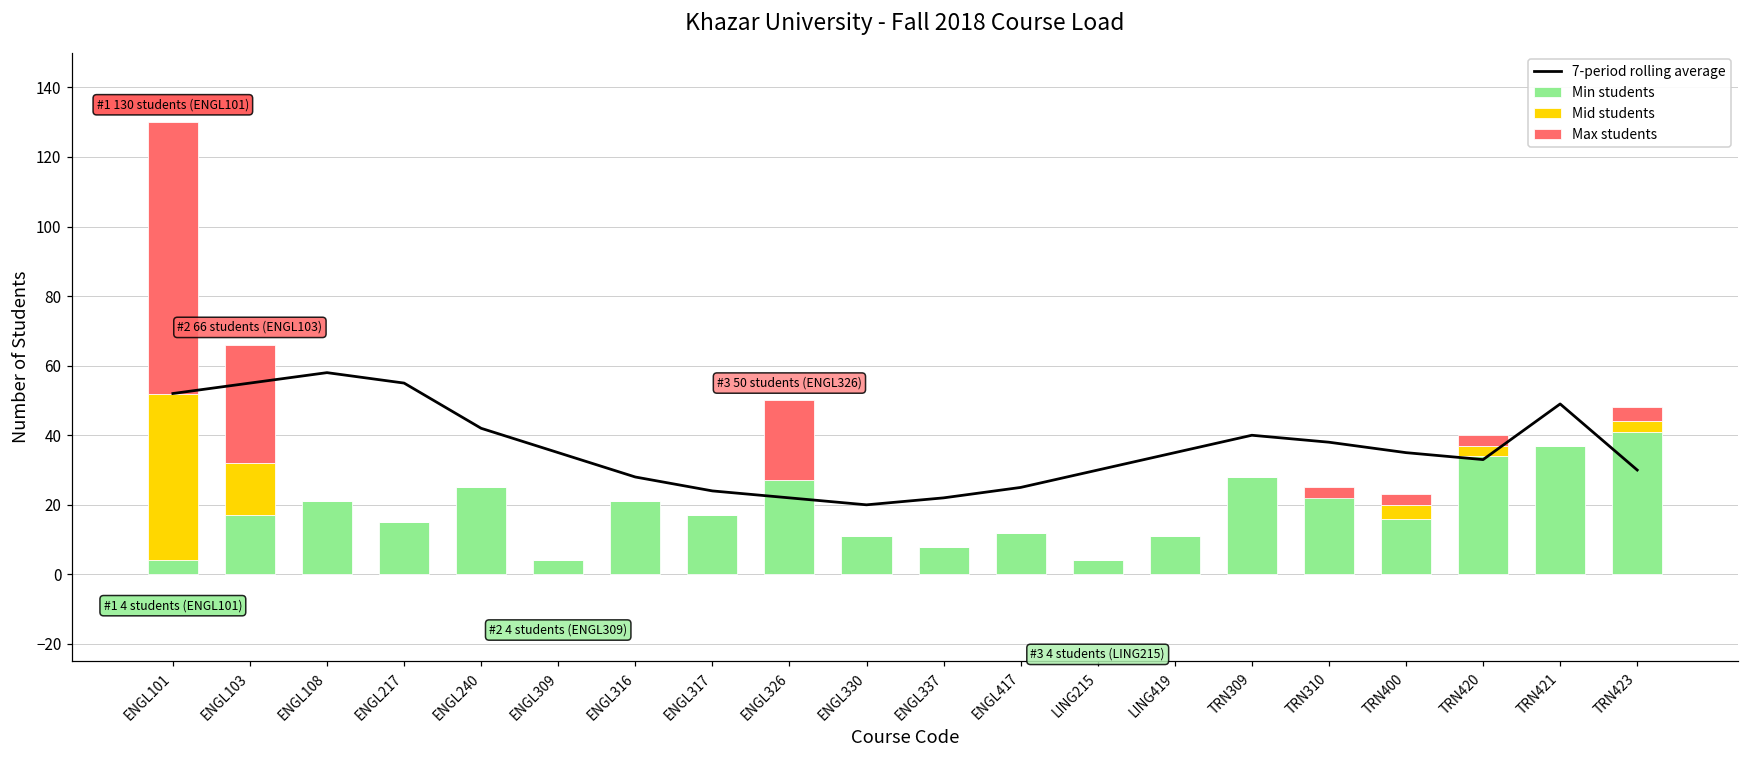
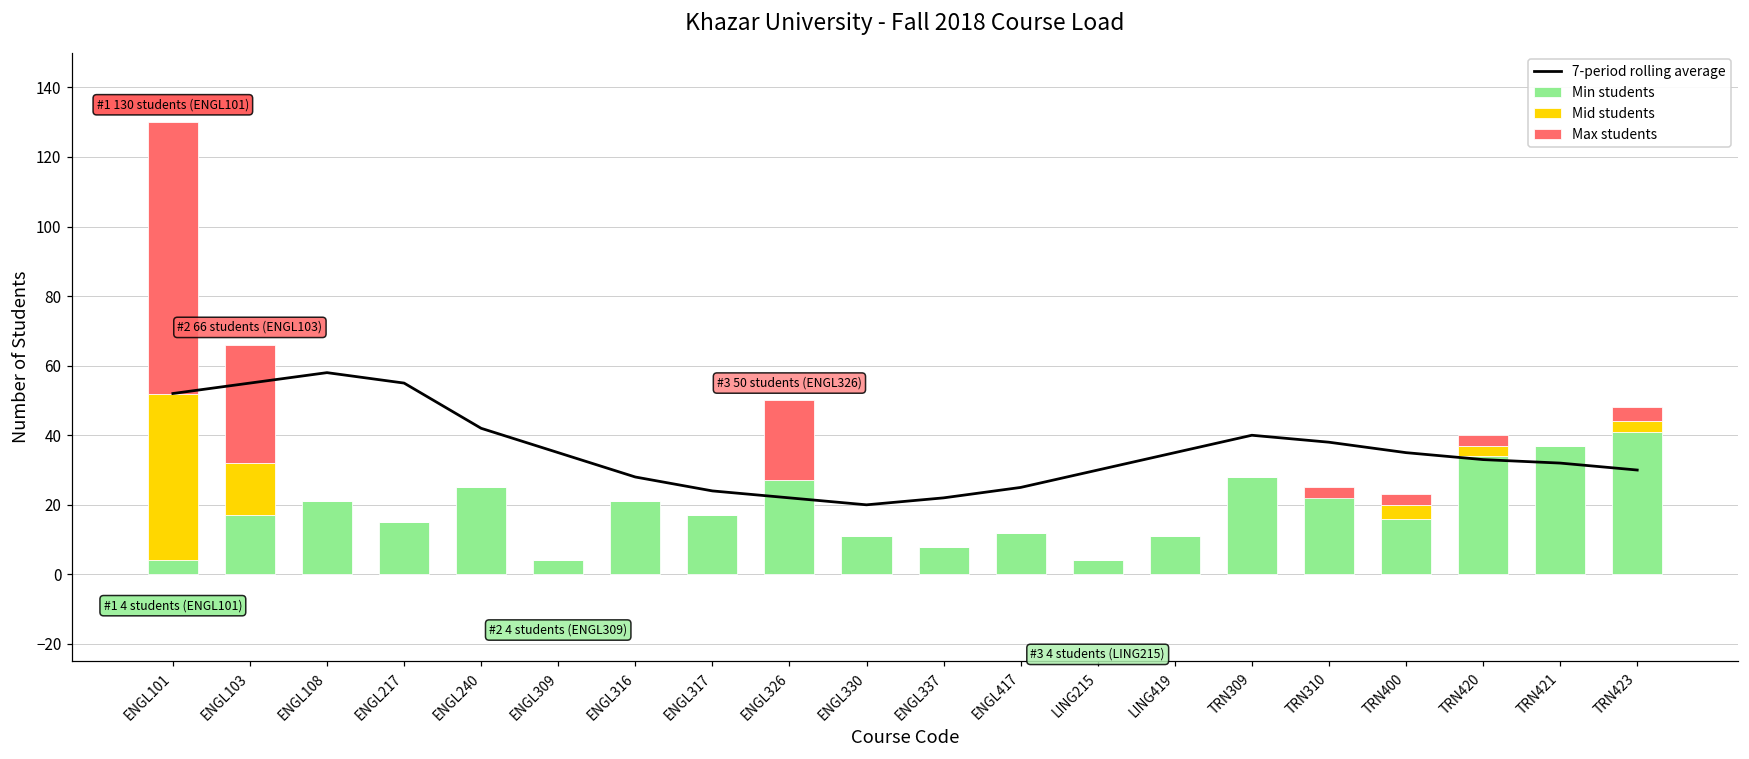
  {
    "7-period rolling average": {
      "ENGL101": 52,
      "ENGL103": 55,
      "ENGL108": 58,
      "ENGL217": 55,
      "ENGL240": 42,
      "ENGL309": 35,
      "ENGL316": 28,
      "ENGL317": 24,
      "ENGL326": 22,
      "ENGL330": 20,
      "ENGL337": 22,
      "ENGL417": 25,
      "LING215": 30,
      "LING419": 35,
      "TRN309": 40,
      "TRN310": 38,
      "TRN400": 35,
      "TRN420": 33,
-     "TRN421": 49,
+     "TRN421": 32,
      "TRN423": 30
    },
    "Min students": {
      "ENGL101": 4,
      "ENGL103": 17,
      "ENGL108": 21,
      "ENGL217": 15,
      "ENGL240": 25,
      "ENGL309": 4,
      "ENGL316": 21,
      "ENGL317": 17,
      "ENGL326": 27,
      "ENGL330": 11,
      "ENGL337": 8,
      "ENGL417": 12,
      "LING215": 4,
      "LING419": 11,
      "TRN309": 28,
      "TRN310": 25,
      "TRN400": 16,
      "TRN420": 34,
      "TRN421": 37,
      "TRN423": 41
    }
  }
